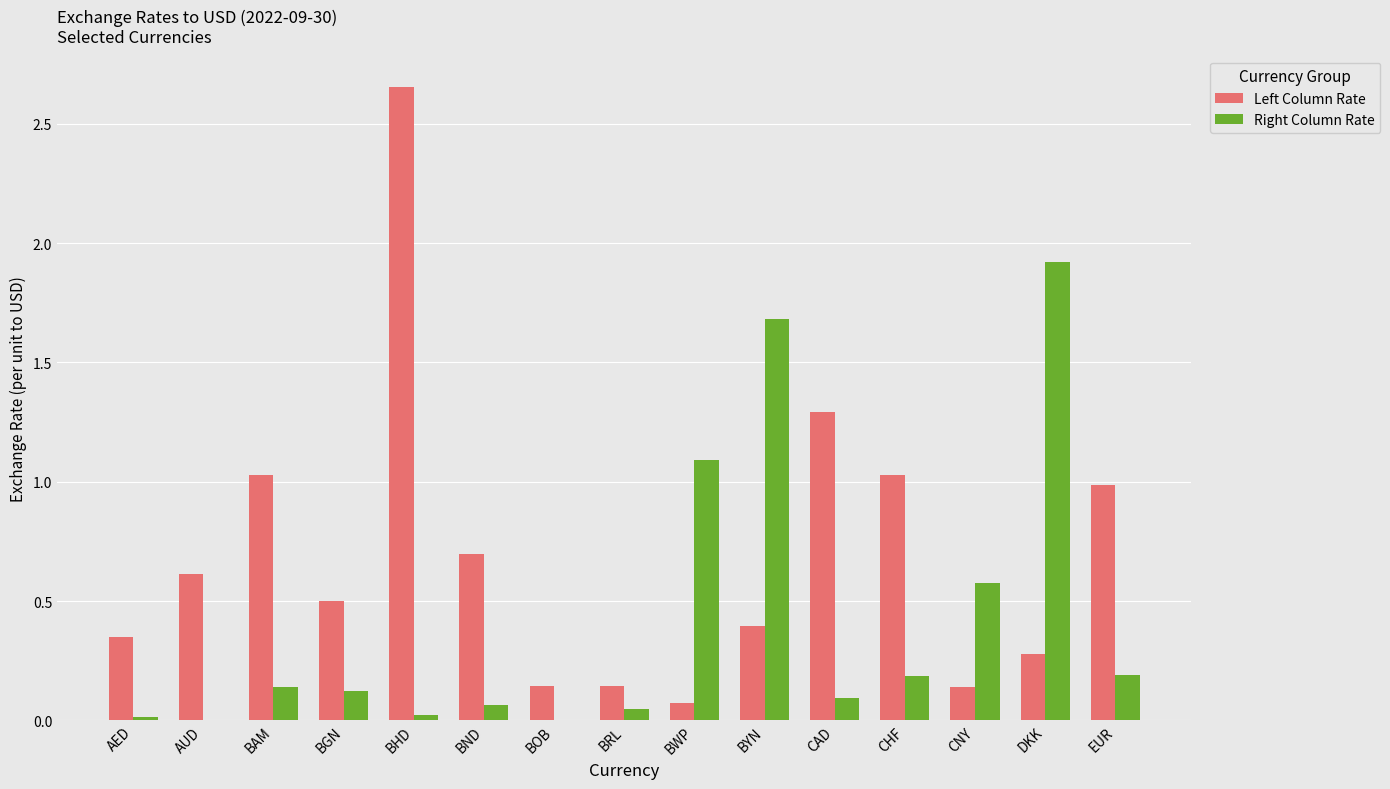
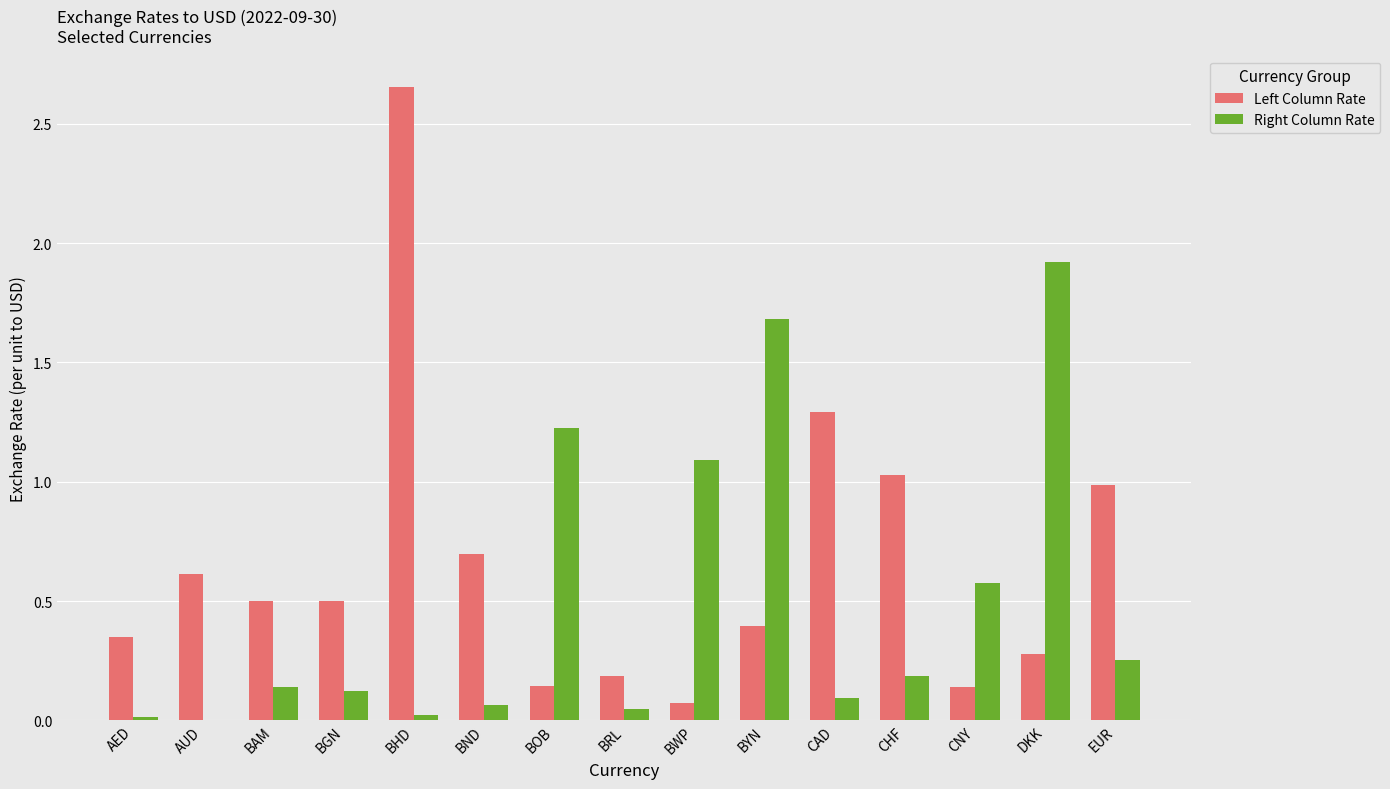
  {
    "Left Column Rate": {
      "AED": 0.35,
      "AUD": 0.61,
-     "BAM": 1.03,
+     "BAM": 0.50,
      "BGN": 0.50,
      "BHD": 2.65,
      "BND": 0.70,
      "BOB": 0.14,
-     "BRL": 0.14,
+     "BRL": 0.19,
      "BWP": 0.07,
      "BYN": 0.40,
      "CAD": 1.29,
      "CHF": 1.03,
      "CNY": 0.14,
      "DKK": 0.28,
      "EUR": 0.98
    },
    "Right Column Rate": {
      "AED": 0.02,
      "BAM": 0.14,
      "BGN": 0.12,
      "BHD": 0.02,
      "BND": 0.06,
-     "BOB": 0.00,
+     "BOB": 1.23,
      "BRL": 0.05,
      "BWP": 1.09,
      "BYN": 1.68,
      "CAD": 0.09,
      "CHF": 0.19,
      "CNY": 0.58,
      "DKK": 1.92,
-     "EUR": 0.19
+     "EUR": 0.25
    }
  }
